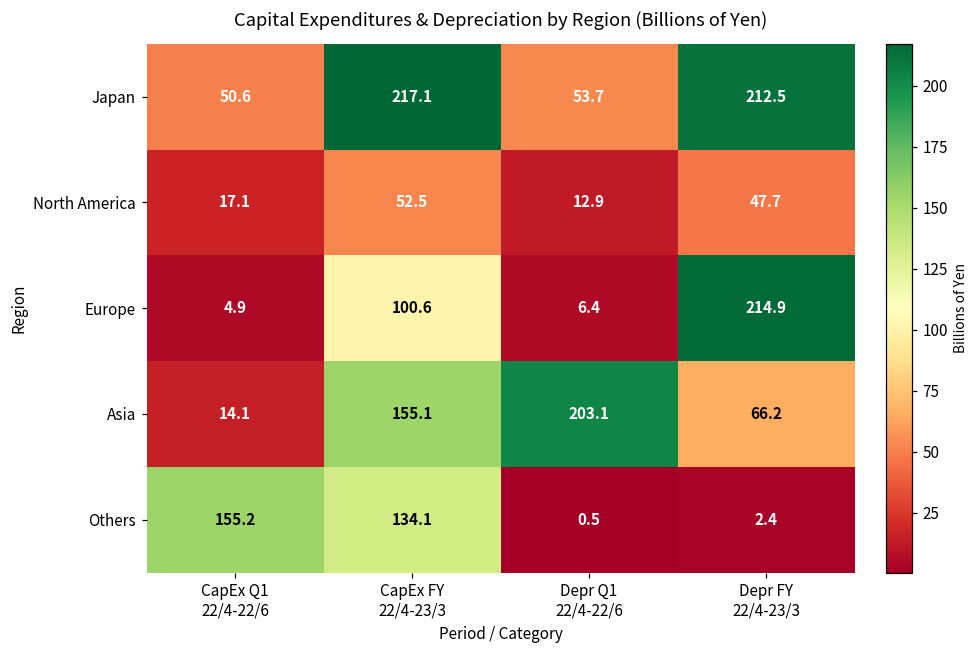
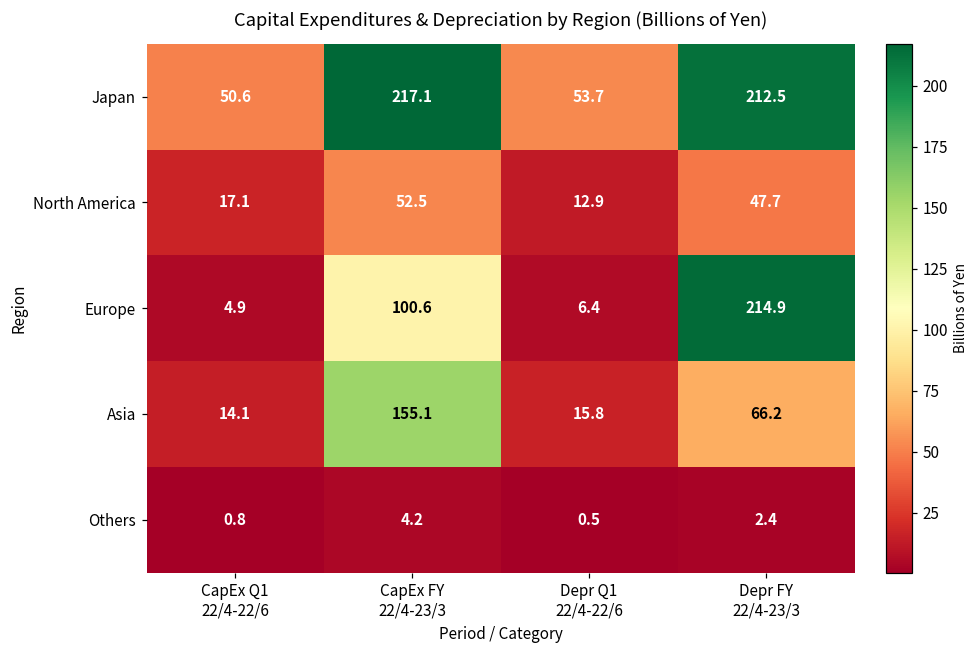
  {
    "Japan": {
      "CapEx Q1 22/4-22/6": 50.6,
      "CapEx FY 22/4-23/3": 217.1,
      "Depr Q1 22/4-22/6": 53.7,
      "Depr FY 22/4-23/3": 212.5
    },
    "North America": {
      "CapEx Q1 22/4-22/6": 17.1,
      "CapEx FY 22/4-23/3": 52.5,
      "Depr Q1 22/4-22/6": 12.9,
      "Depr FY 22/4-23/3": 47.7
    },
    "Europe": {
      "CapEx Q1 22/4-22/6": 4.9,
      "CapEx FY 22/4-23/3": 100.6,
      "Depr Q1 22/4-22/6": 6.4,
      "Depr FY 22/4-23/3": 214.9
    },
    "Asia": {
      "CapEx Q1 22/4-22/6": 14.1,
      "CapEx FY 22/4-23/3": 155.1,
-     "Depr Q1 22/4-22/6": 203.1,
+     "Depr Q1 22/4-22/6": 15.8,
      "Depr FY 22/4-23/3": 66.2
    },
    "Others": {
-     "CapEx Q1 22/4-22/6": 155.2,
-     "CapEx FY 22/4-23/3": 134.1,
+     "CapEx Q1 22/4-22/6": 0.8,
+     "CapEx FY 22/4-23/3": 4.2,
      "Depr Q1 22/4-22/6": 0.5,
      "Depr FY 22/4-23/3": 2.4
    }
  }
